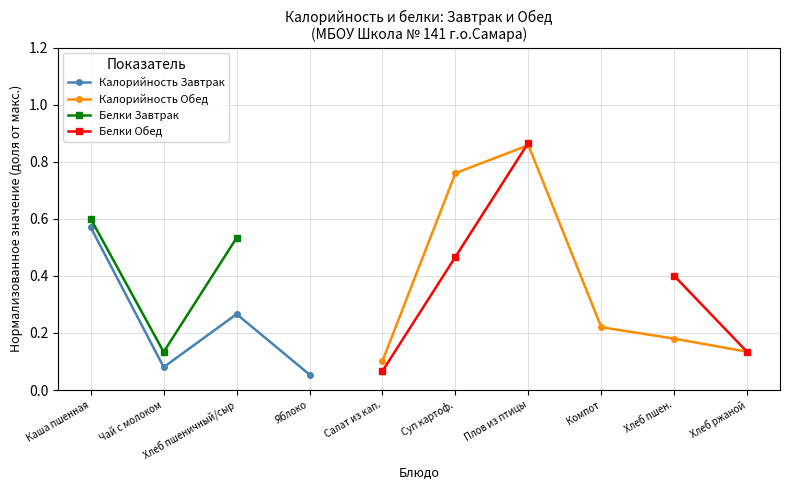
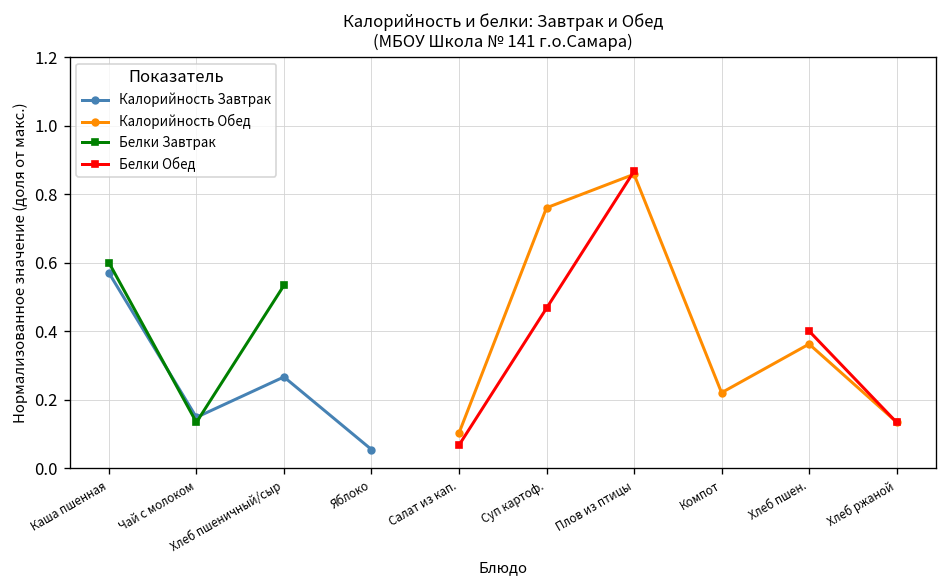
  {
    "Калорийность Завтрак": {
      "Каша пшенная": 0.57,
-     "Чай с молоком": 0.08,
+     "Чай с молоком": 0.15,
      "Хлеб пшеничный/сыр": 0.27,
      "Яблоко": 0.05
    },
    "Калорийность Обед": {
      "Салат из кап.": 0.10,
      "Суп картоф.": 0.76,
      "Компот": 0.22,
-     "Хлеб пшен.": 0.18
+     "Хлеб пшен.": 0.36
    },
    "Белки Завтрак": {
      "Каша пшенная": 0.60,
      "Чай с молоком": 0.13,
      "Хлеб пшеничный/сыр": 0.53
    },
    "Белки Обед": {
      "Салат из кап.": 0.07,
      "Суп картоф.": 0.47,
      "Хлеб пшен.": 0.40
    }
  }
